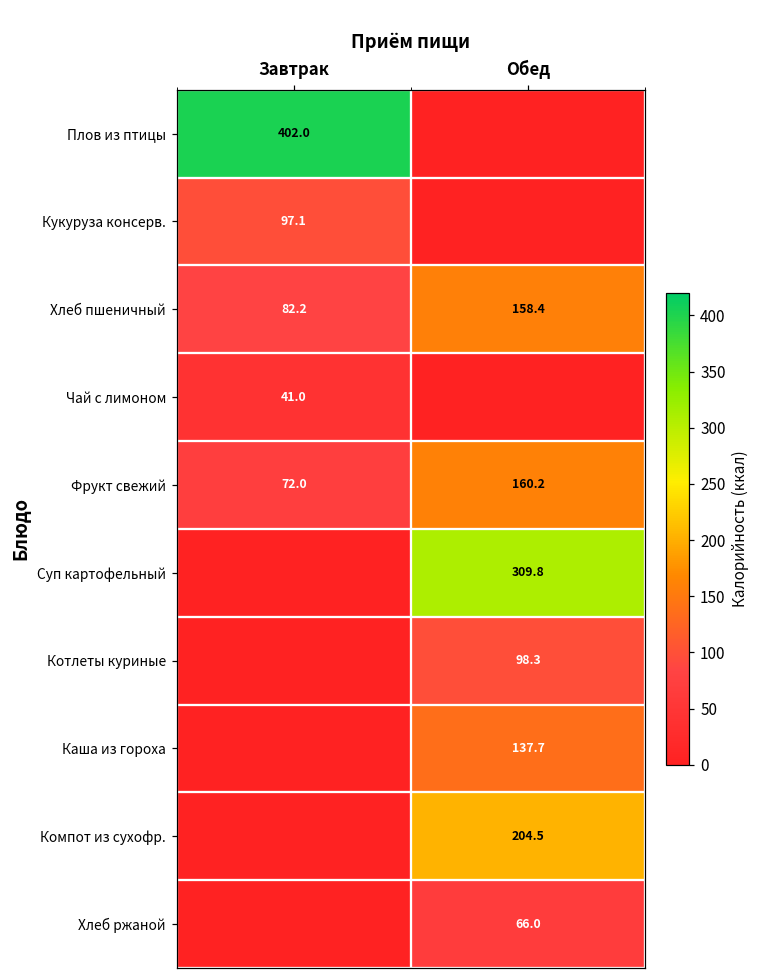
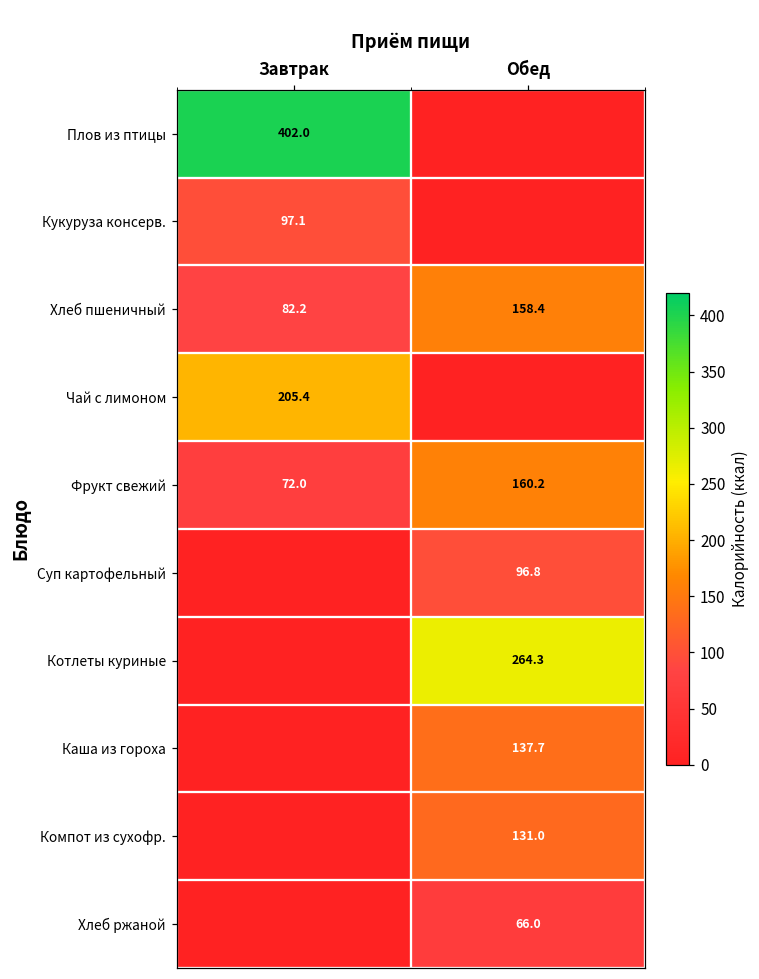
  {
    "Плов из птицы": {
      "Завтрак": 402.0
    },
    "Кукуруза консерв.": {
      "Завтрак": 97.1
    },
    "Хлеб пшеничный": {
      "Завтрак": 82.2,
      "Обед": 158.4
    },
    "Чай с лимоном": {
-     "Завтрак": 41.0
+     "Завтрак": 205.4
    },
    "Фрукт свежий": {
      "Завтрак": 72.0,
      "Обед": 160.2
    },
    "Суп картофельный": {
-     "Обед": 309.8
+     "Обед": 96.8
    },
    "Котлеты куриные": {
-     "Обед": 98.3
+     "Обед": 264.3
    },
    "Каша из гороха": {
      "Обед": 137.7
    },
    "Компот из сухофр.": {
-     "Обед": 204.5
+     "Обед": 131.0
    },
    "Хлеб ржаной": {
      "Обед": 66.0
    }
  }
